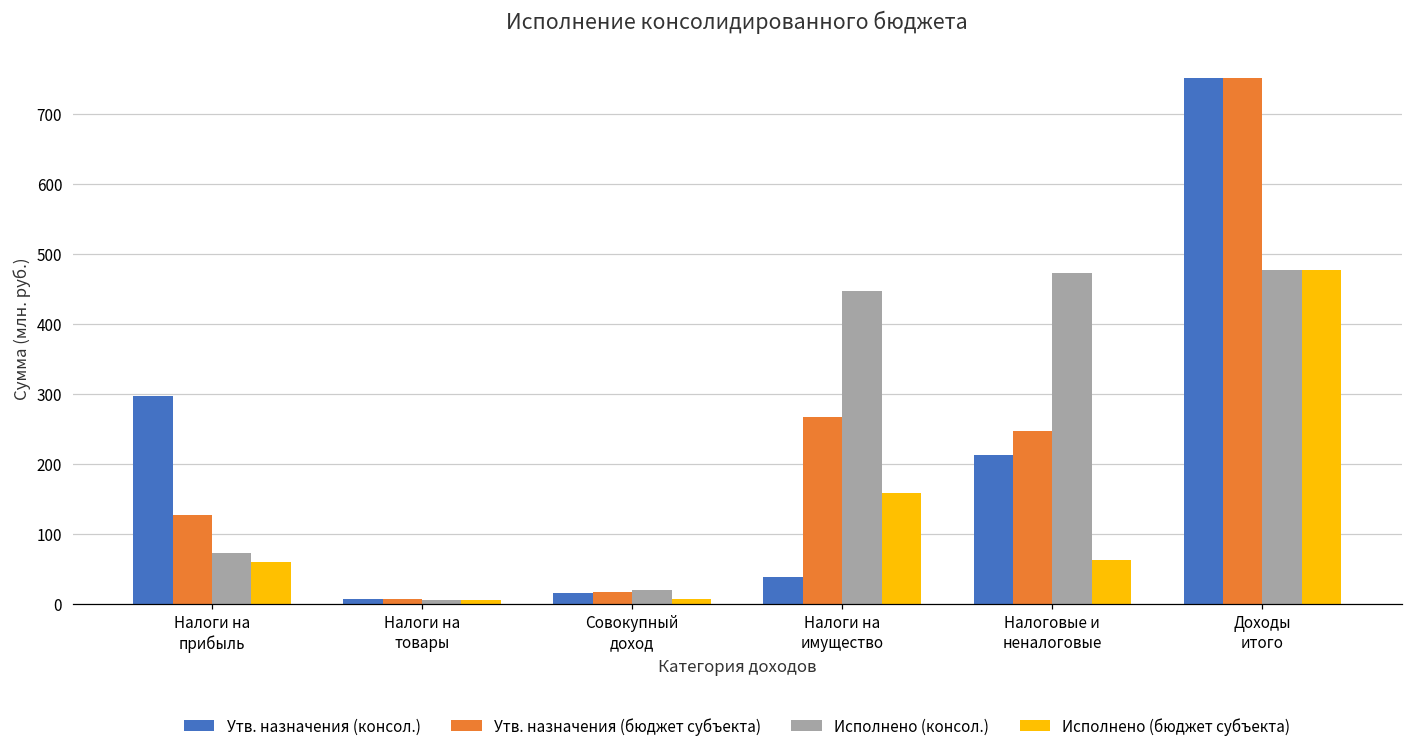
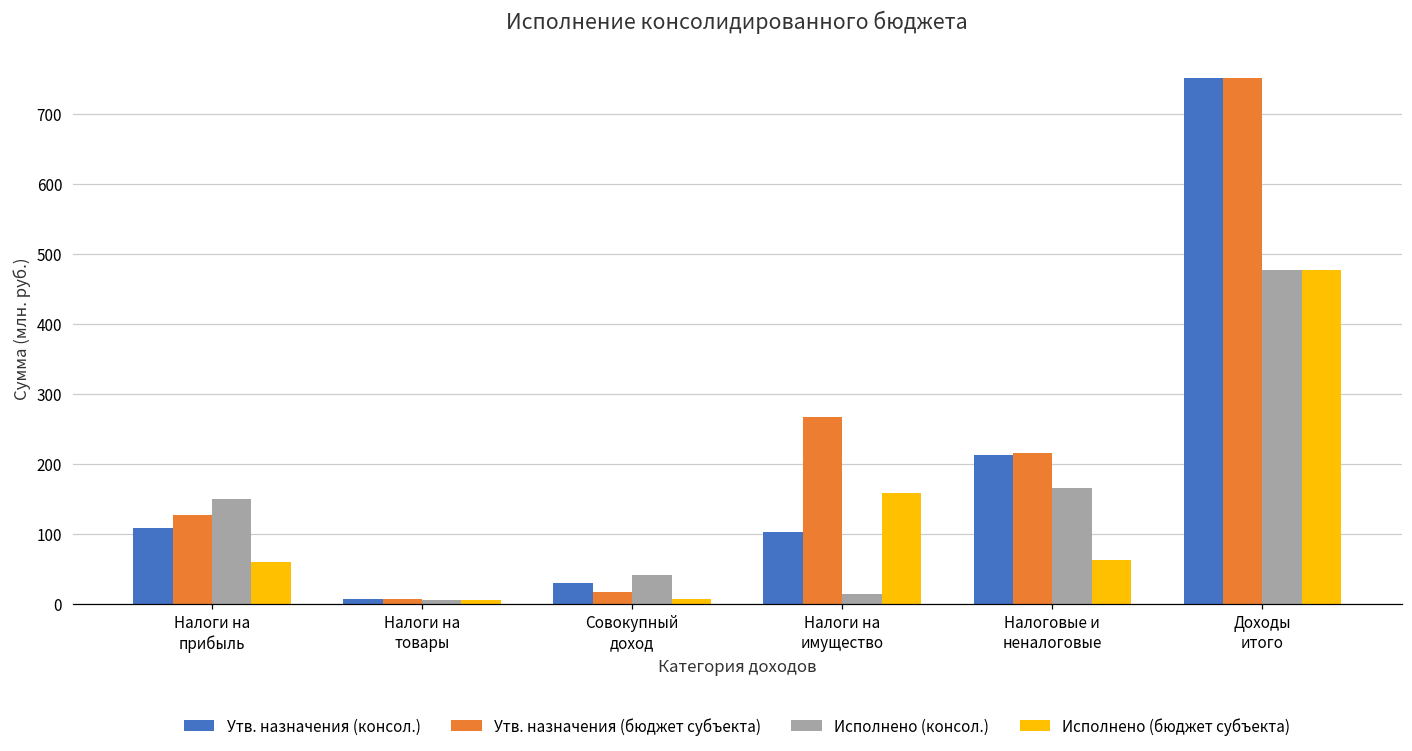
  {
    "Утв. назначения (консол.)": {
-     "Налоги на прибыль": 300,
+     "Налоги на прибыль": 110,
      "Налоги на товары": 10,
-     "Совокупный доход": 20,
-     "Налоги на имущество": 40,
+     "Совокупный доход": 30,
+     "Налоги на имущество": 100,
      "Налоговые и неналоговые": 210,
      "Доходы итого": 750
    },
    "Утв. назначения (бюджет субъекта)": {
      "Налоги на прибыль": 130,
      "Налоги на товары": 10,
      "Совокупный доход": 20,
      "Налоги на имущество": 270,
-     "Налоговые и неналоговые": 250,
+     "Налоговые и неналоговые": 220,
      "Доходы итого": 750
    },
    "Исполнено (консол.)": {
-     "Налоги на прибыль": 70,
+     "Налоги на прибыль": 150,
      "Налоги на товары": 10,
-     "Совокупный доход": 20,
-     "Налоги на имущество": 450,
-     "Налоговые и неналоговые": 470,
+     "Совокупный доход": 40,
+     "Налоги на имущество": 10,
+     "Налоговые и неналоговые": 170,
      "Доходы итого": 480
    },
    "Исполнено (бюджет субъекта)": {
      "Налоги на прибыль": 60,
      "Налоги на товары": 10,
      "Совокупный доход": 10,
      "Налоги на имущество": 160,
      "Налоговые и неналоговые": 60,
      "Доходы итого": 480
    }
  }
